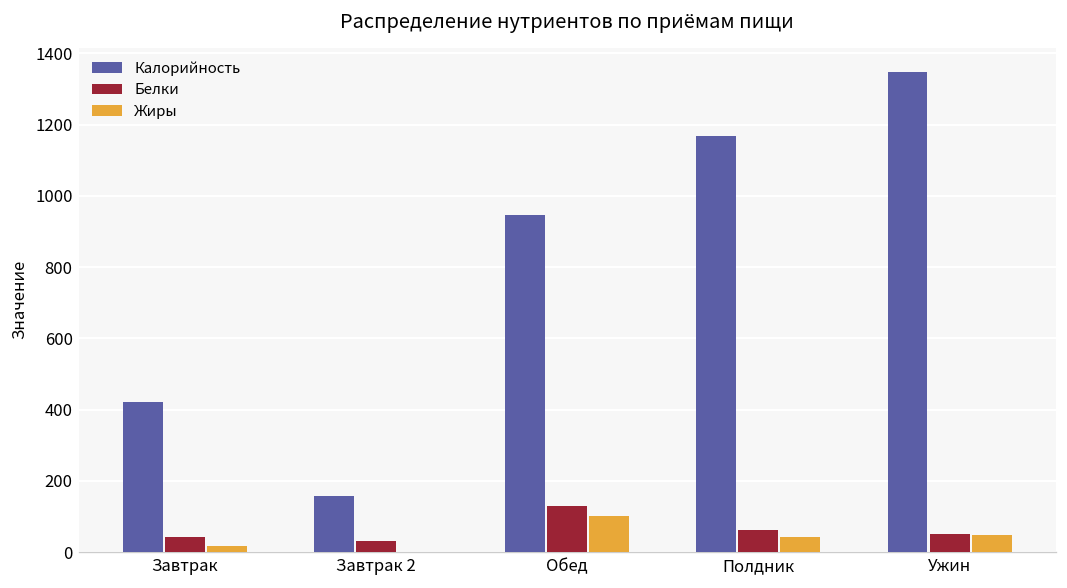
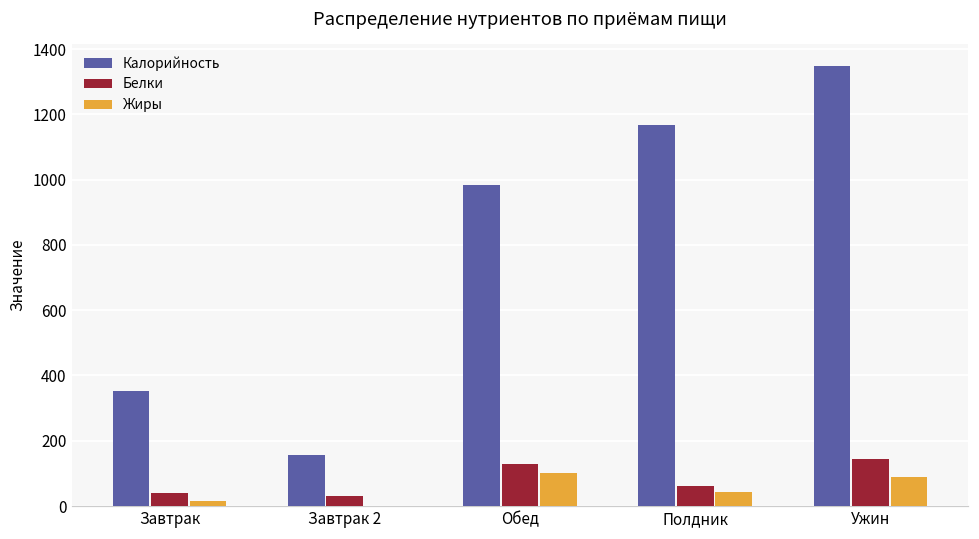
  {
    "Калорийность": {
-     "Завтрак": 420,
+     "Завтрак": 350,
      "Завтрак 2": 160,
-     "Обед": 950,
+     "Обед": 980,
      "Полдник": 1170,
      "Ужин": 1350
    },
    "Белки": {
      "Завтрак": 40,
      "Завтрак 2": 30,
      "Обед": 130,
      "Полдник": 60,
-     "Ужин": 50
+     "Ужин": 140
    },
    "Жиры": {
      "Завтрак": 20,
      "Завтрак 2": 0,
      "Обед": 100,
      "Полдник": 40,
-     "Ужин": 50
+     "Ужин": 90
    }
  }
